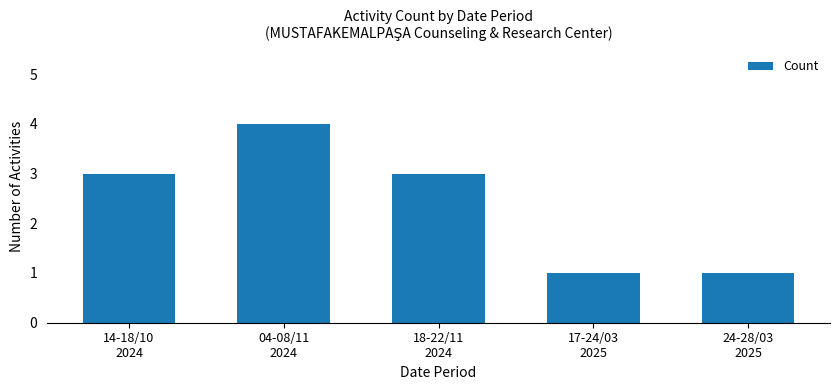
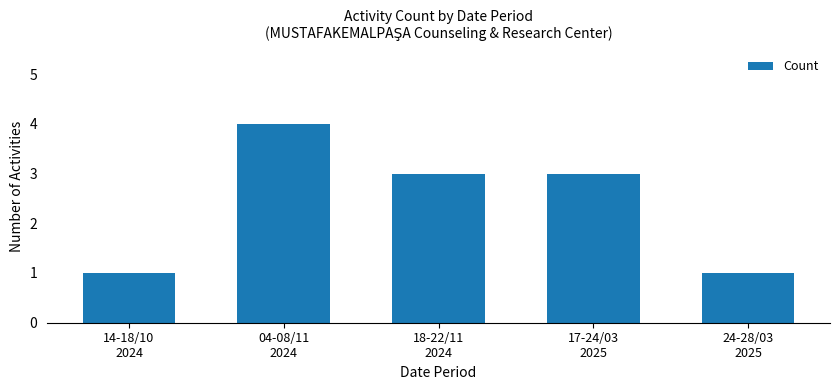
  {
-   "14-18/10 2024": 3,
+   "14-18/10 2024": 1,
    "04-08/11 2024": 4,
    "18-22/11 2024": 3,
-   "17-24/03 2025": 1,
+   "17-24/03 2025": 3,
    "24-28/03 2025": 1
  }
